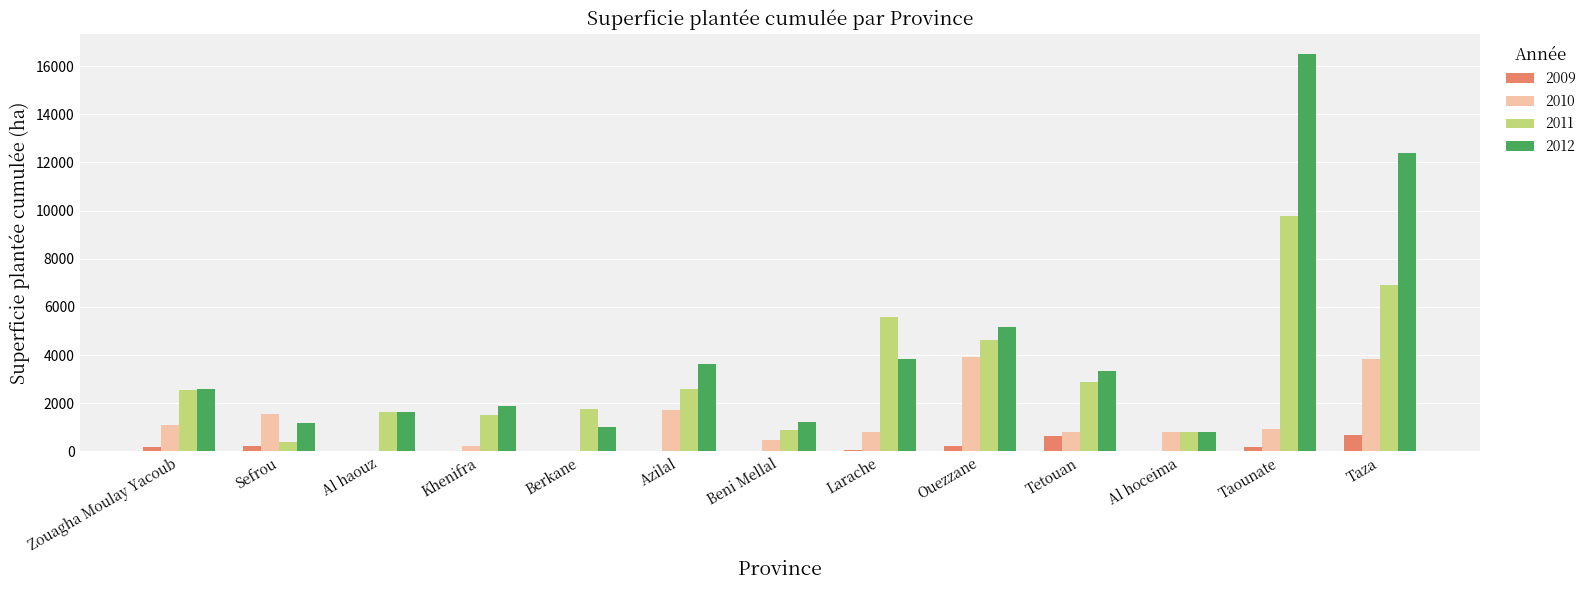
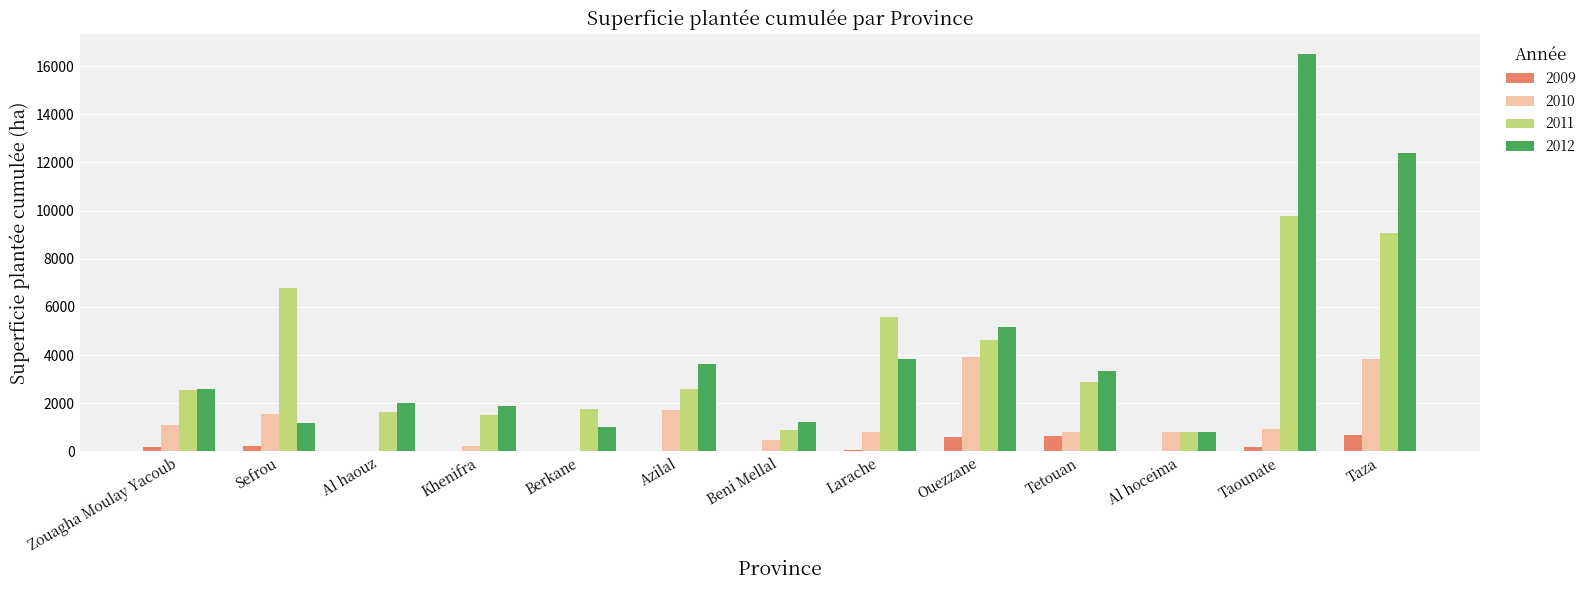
  {
    "2009": {
      "Zouagha Moulay Yacoub": 200,
      "Sefrou": 200,
      "Al haouz": 0,
      "Khenifra": 0,
      "Berkane": 0,
      "Azilal": 0,
      "Beni Mellal": 0,
-     "Ouezzane": 200,
+     "Ouezzane": 600,
      "Tetouan": 600,
      "Al hoceima": 0,
      "Taounate": 200,
      "Taza": 700
    },
    "2010": {
      "Zouagha Moulay Yacoub": 1100,
      "Sefrou": 1500,
      "Al haouz": 0,
      "Khenifra": 200,
      "Berkane": 0,
      "Azilal": 1700,
      "Beni Mellal": 500,
      "Larache": 800,
      "Ouezzane": 3900,
      "Tetouan": 800,
      "Al hoceima": 800,
      "Taounate": 900,
      "Taza": 3800
    },
    "2011": {
      "Zouagha Moulay Yacoub": 2600,
-     "Sefrou": 400,
+     "Sefrou": 6800,
      "Al haouz": 1700,
      "Khenifra": 1500,
      "Berkane": 1700,
      "Azilal": 2600,
      "Beni Mellal": 900,
      "Larache": 5600,
      "Ouezzane": 4600,
      "Tetouan": 2900,
      "Al hoceima": 800,
      "Taounate": 9800,
-     "Taza": 6900
+     "Taza": 9100
    },
    "2012": {
      "Zouagha Moulay Yacoub": 2600,
      "Sefrou": 1200,
-     "Al haouz": 1700,
+     "Al haouz": 2000,
      "Khenifra": 1900,
      "Berkane": 1000,
      "Azilal": 3700,
      "Beni Mellal": 1200,
      "Larache": 3800,
      "Ouezzane": 5200,
      "Tetouan": 3300,
      "Al hoceima": 800,
      "Taounate": 16500,
      "Taza": 12400
    }
  }
